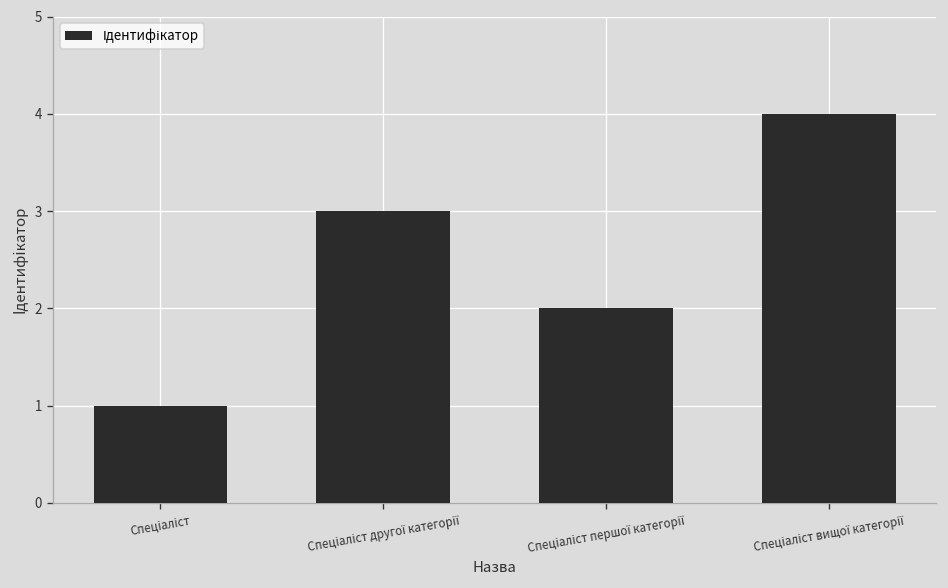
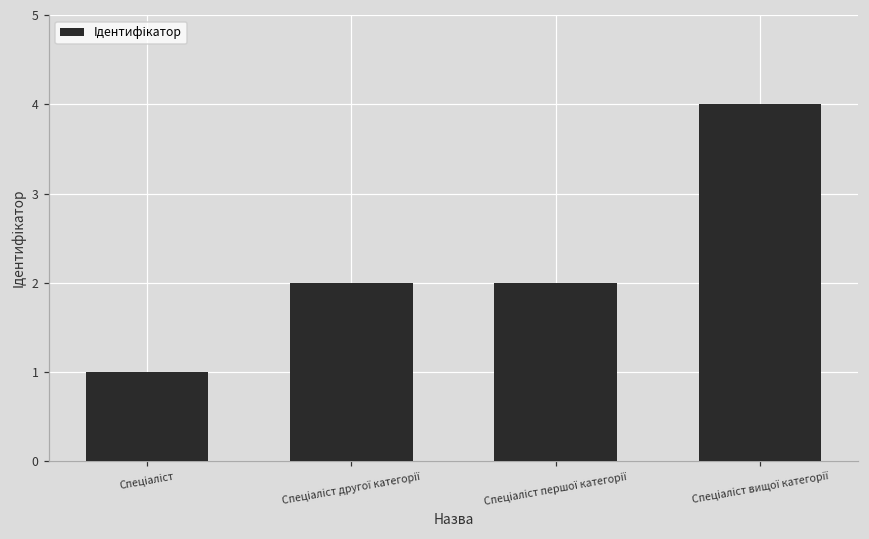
  {
    "Спеціаліст": 1,
-   "Спеціаліст другої категорії": 3,
+   "Спеціаліст другої категорії": 2,
    "Спеціаліст першої категорії": 2,
    "Спеціаліст вищої категорії": 4
  }
